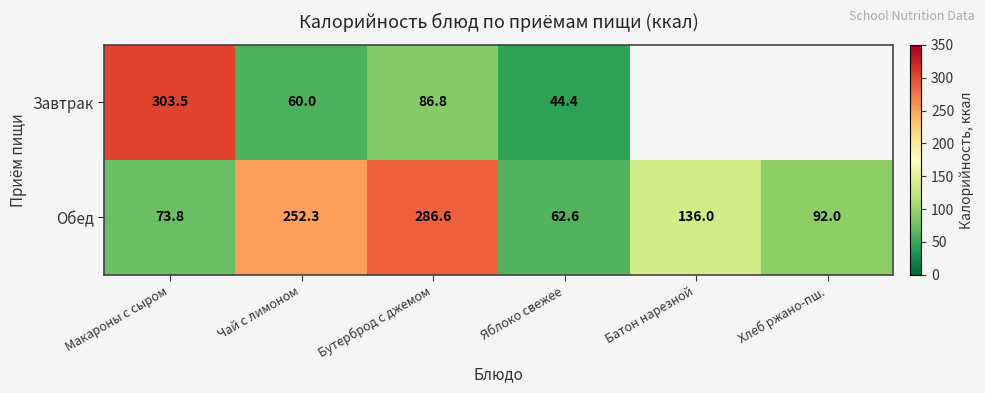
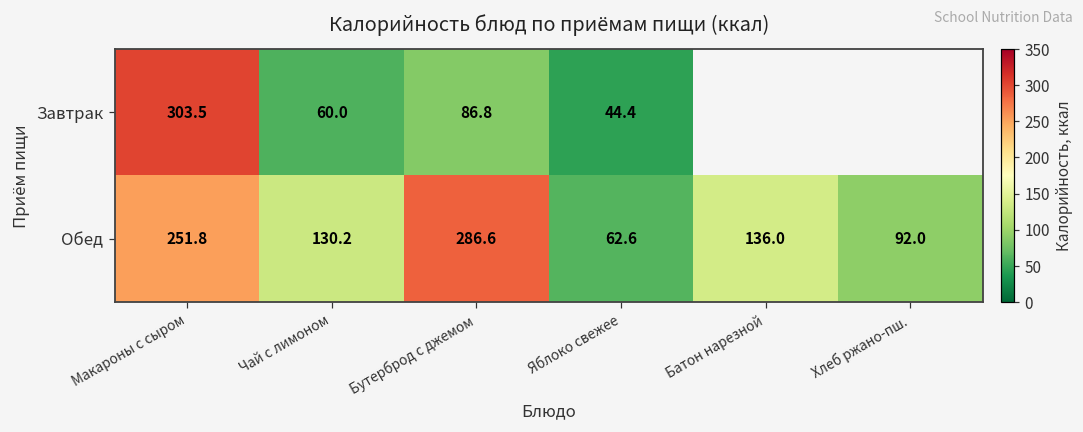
  {
    "Завтрак": {
      "Макароны с сыром": 303.5,
      "Чай с лимоном": 60.0,
      "Бутерброд с джемом": 86.8,
      "Яблоко свежее": 44.4
    },
    "Обед": {
-     "Макароны с сыром": 73.8,
-     "Чай с лимоном": 252.3,
+     "Макароны с сыром": 251.8,
+     "Чай с лимоном": 130.2,
      "Бутерброд с джемом": 286.6,
      "Яблоко свежее": 62.6,
      "Батон нарезной": 136.0,
      "Хлеб ржано-пш.": 92.0
    }
  }
